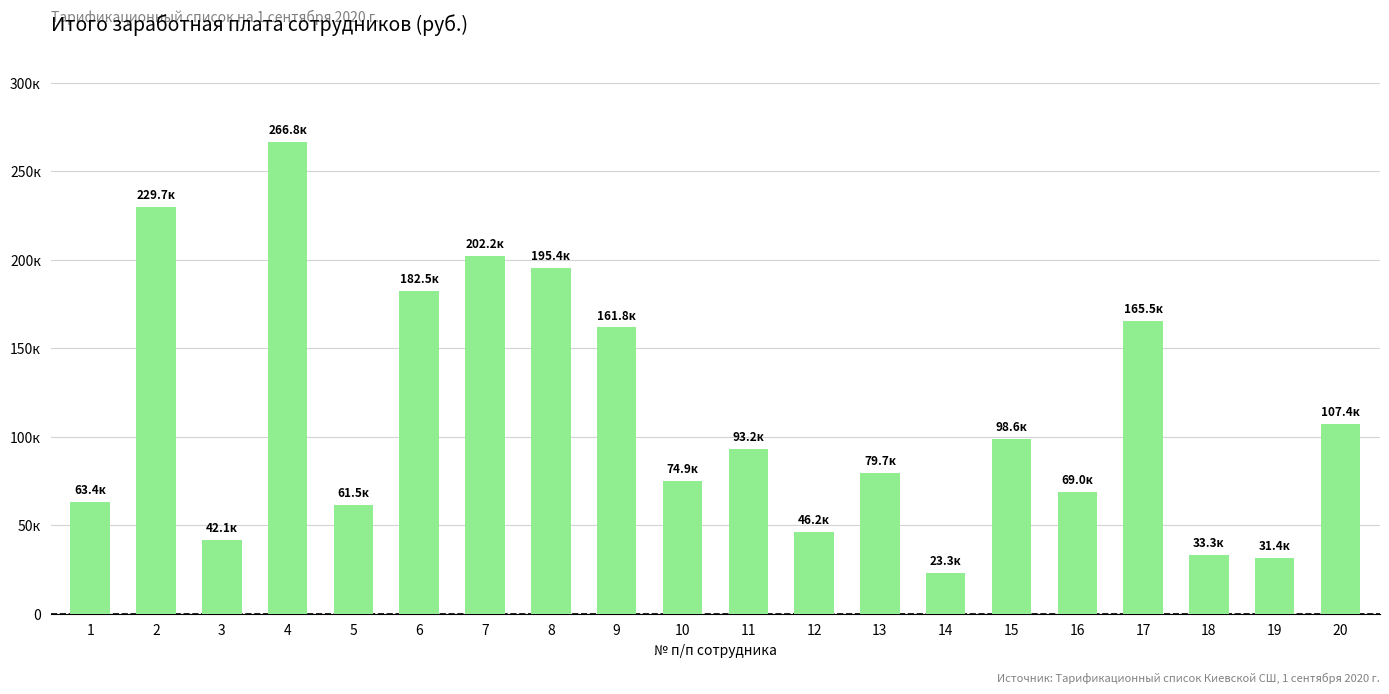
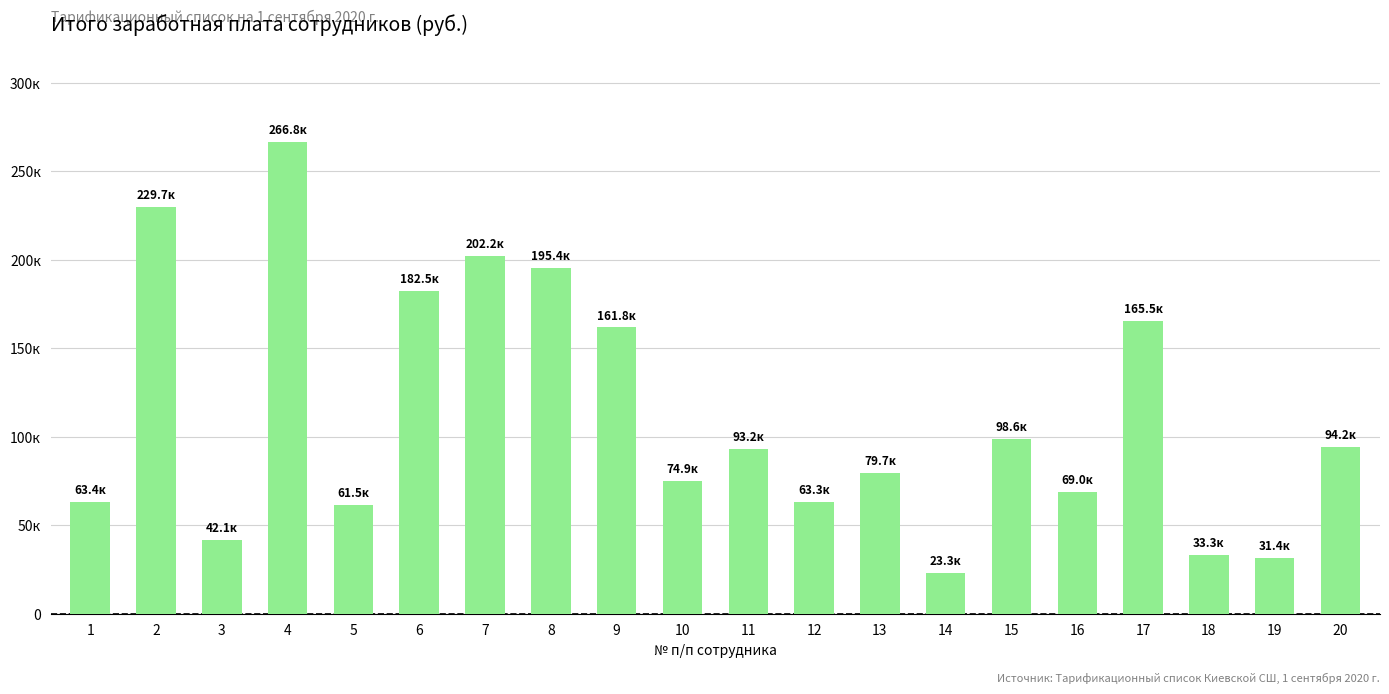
  {
-   "12": "46.2к",
-   "20": "107.4к"
+   "12": "63.3к",
+   "20": "94.2к"
  }
